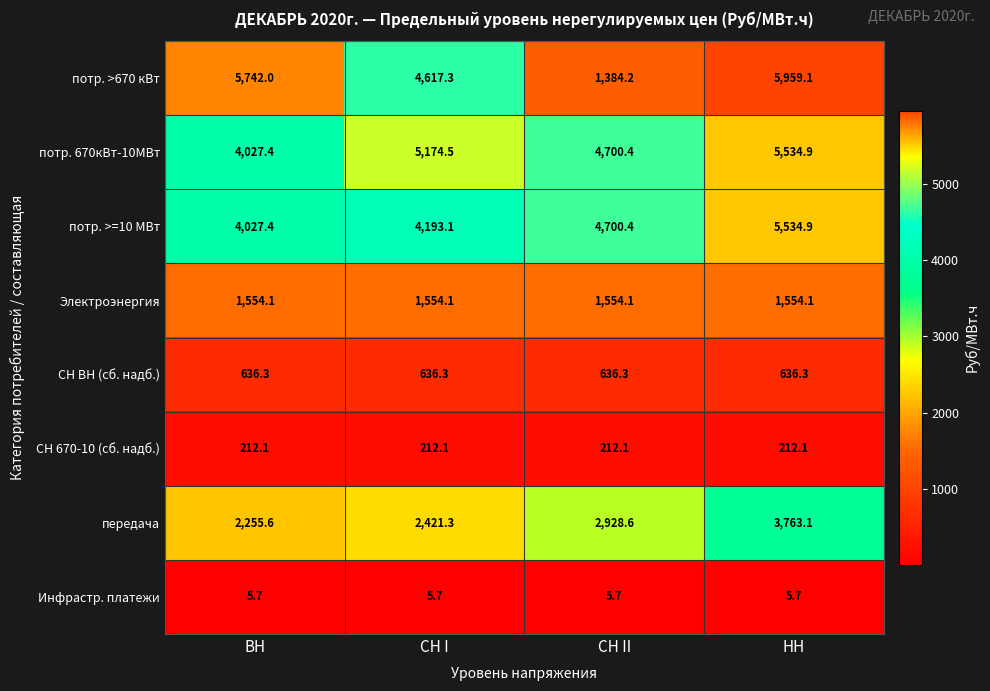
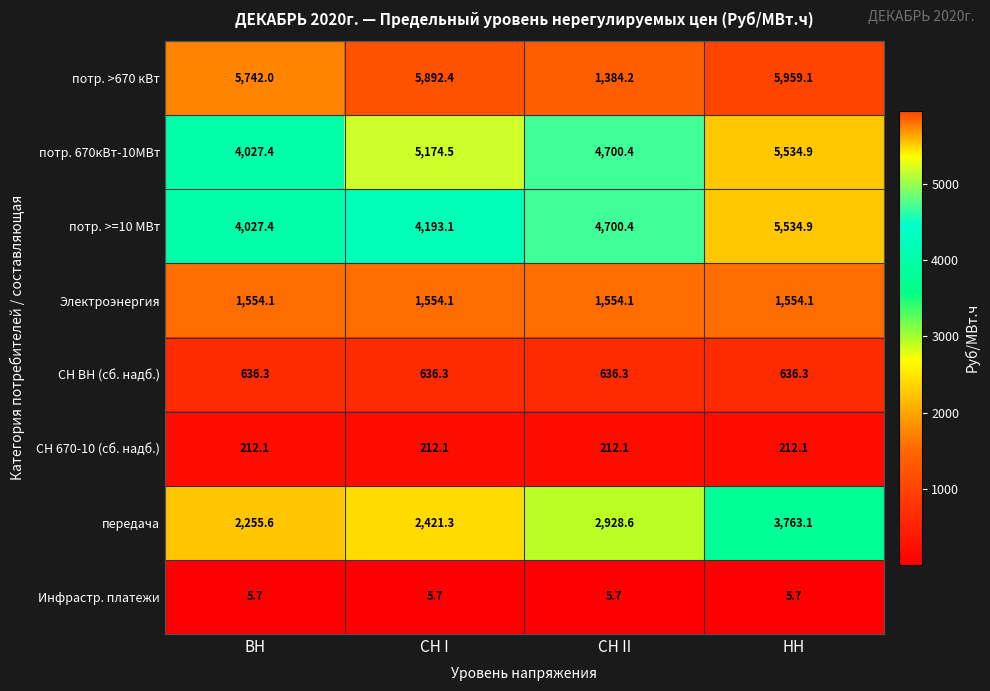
  {
    "потр. >670 кВт": {
      "ВН": "5,742.0",
-     "СН I": "4,617.3",
+     "СН I": "5,892.4",
      "СН II": "1,384.2",
      "НН": "5,959.1"
    },
    "потр. 670кВт-10МВт": {
      "ВН": "4,027.4",
      "СН I": "5,174.5",
      "СН II": "4,700.4",
      "НН": "5,534.9"
    },
    "потр. >=10 МВт": {
      "ВН": "4,027.4",
      "СН I": "4,193.1",
      "СН II": "4,700.4",
      "НН": "5,534.9"
    },
    "Электроэнергия": {
      "ВН": "1,554.1",
      "СН I": "1,554.1",
      "СН II": "1,554.1",
      "НН": "1,554.1"
    },
    "СН ВН (сб. надб.)": {
      "ВН": "636.3",
      "СН I": "636.3",
      "СН II": "636.3",
      "НН": "636.3"
    },
    "СН 670-10 (сб. надб.)": {
      "ВН": "212.1",
      "СН I": "212.1",
      "СН II": "212.1",
      "НН": "212.1"
    },
    "передача": {
      "ВН": "2,255.6",
      "СН I": "2,421.3",
      "СН II": "2,928.6",
      "НН": "3,763.1"
    },
    "Инфрастр. платежи": {
      "ВН": "5.7",
      "СН I": "5.7",
      "СН II": "5.7",
      "НН": "5.7"
    }
  }
